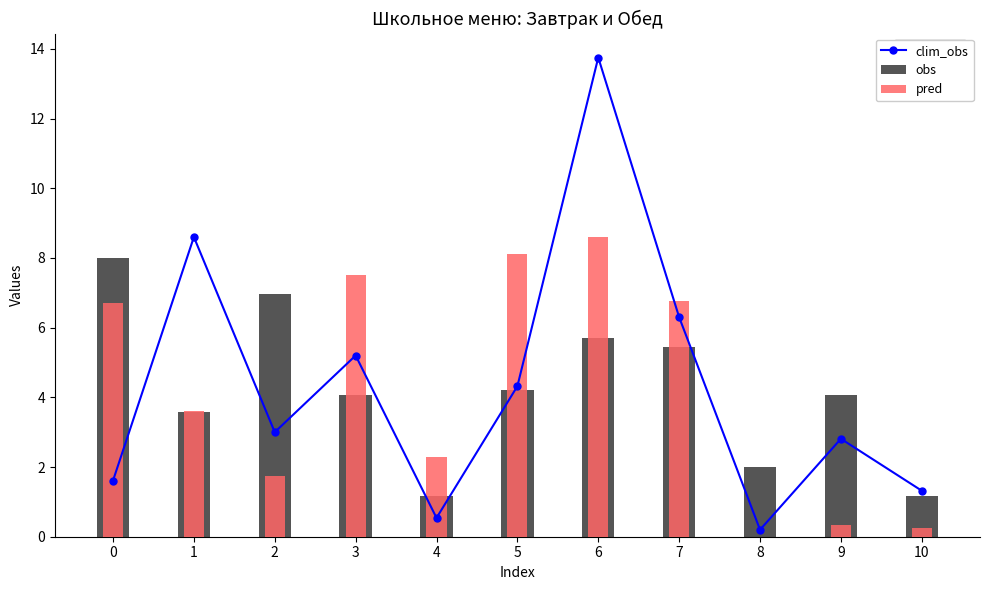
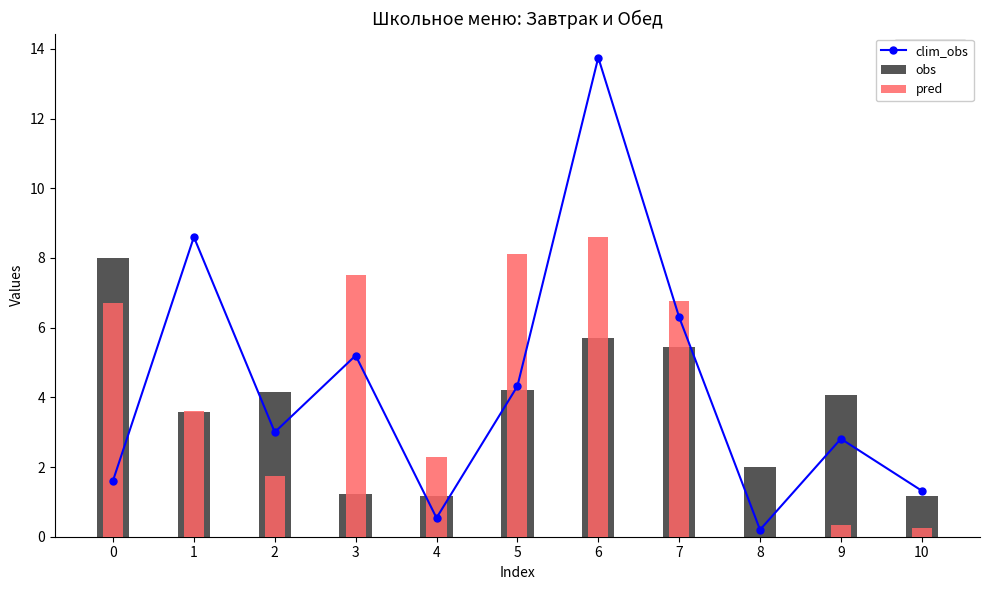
  {
    "clim_obs": {
      "0": 1.6,
      "1": 8.6,
      "2": 3.0,
      "3": 5.2,
      "4": 0.5,
      "5": 4.3,
      "6": 13.8,
      "7": 6.3,
      "8": 0.2,
      "9": 2.8,
      "10": 1.3
    },
    "obs": {
      "0": 8.0,
      "1": 3.6,
-     "2": 7.0,
-     "3": 4.1,
+     "2": 4.2,
+     "3": 1.2,
      "8": 2.0,
      "9": 4.1,
      "10": 1.2
    },
    "pred": {
      "1": 3.6,
      "3": 7.5,
      "4": 2.3,
      "5": 8.1,
      "6": 8.6,
      "7": 6.8,
      "8": 0.0
    }
  }
